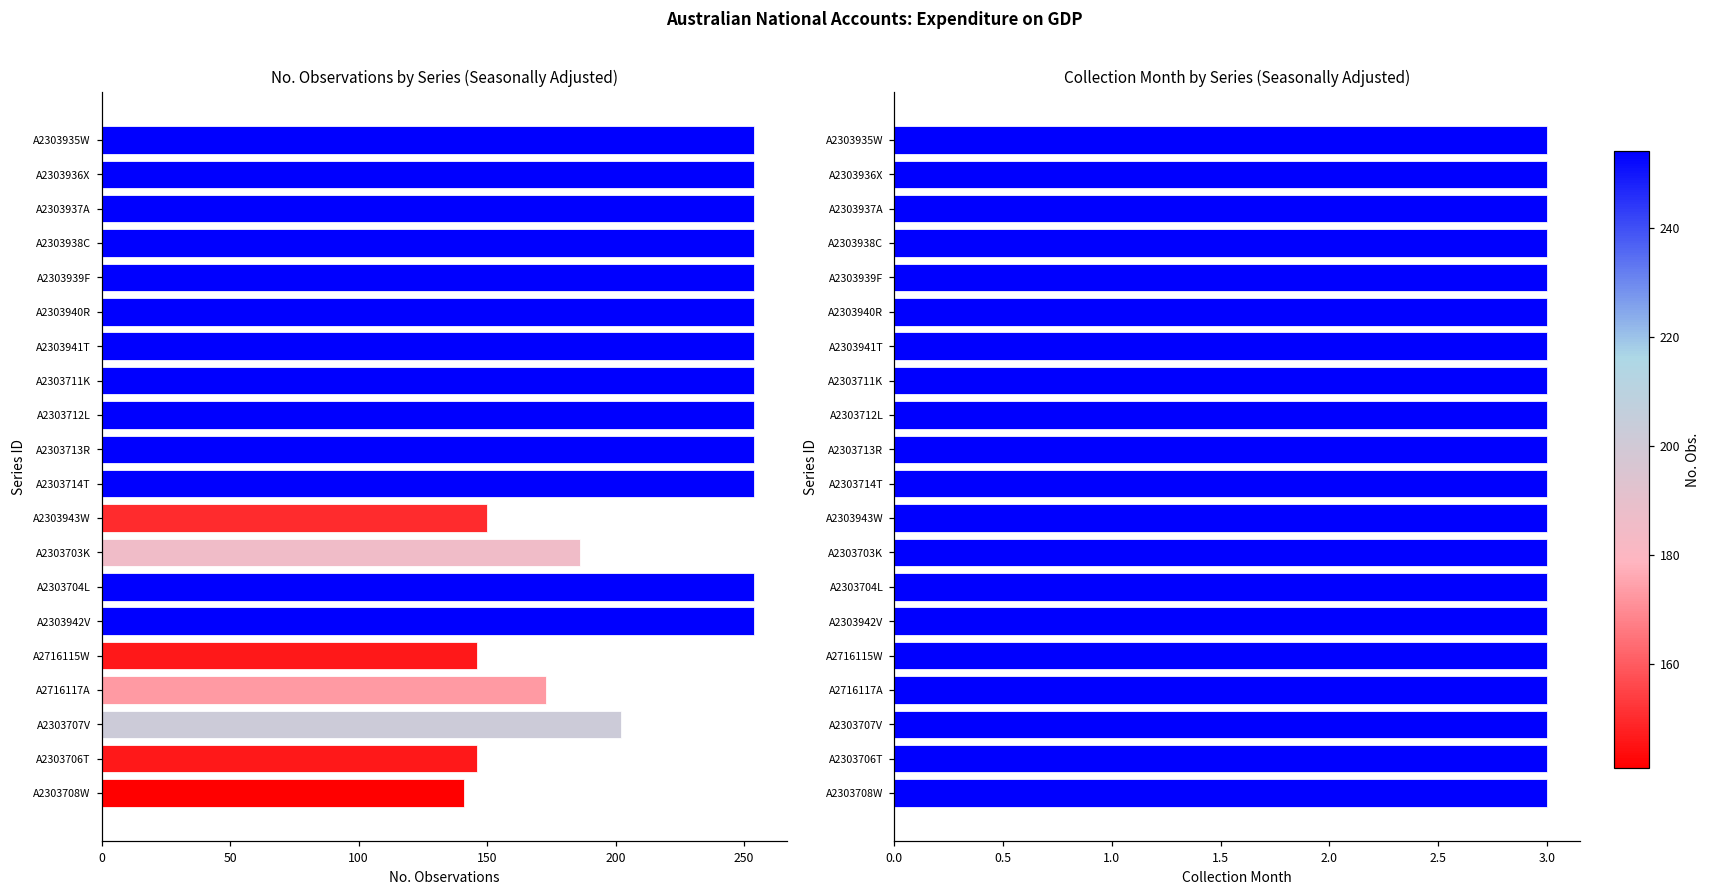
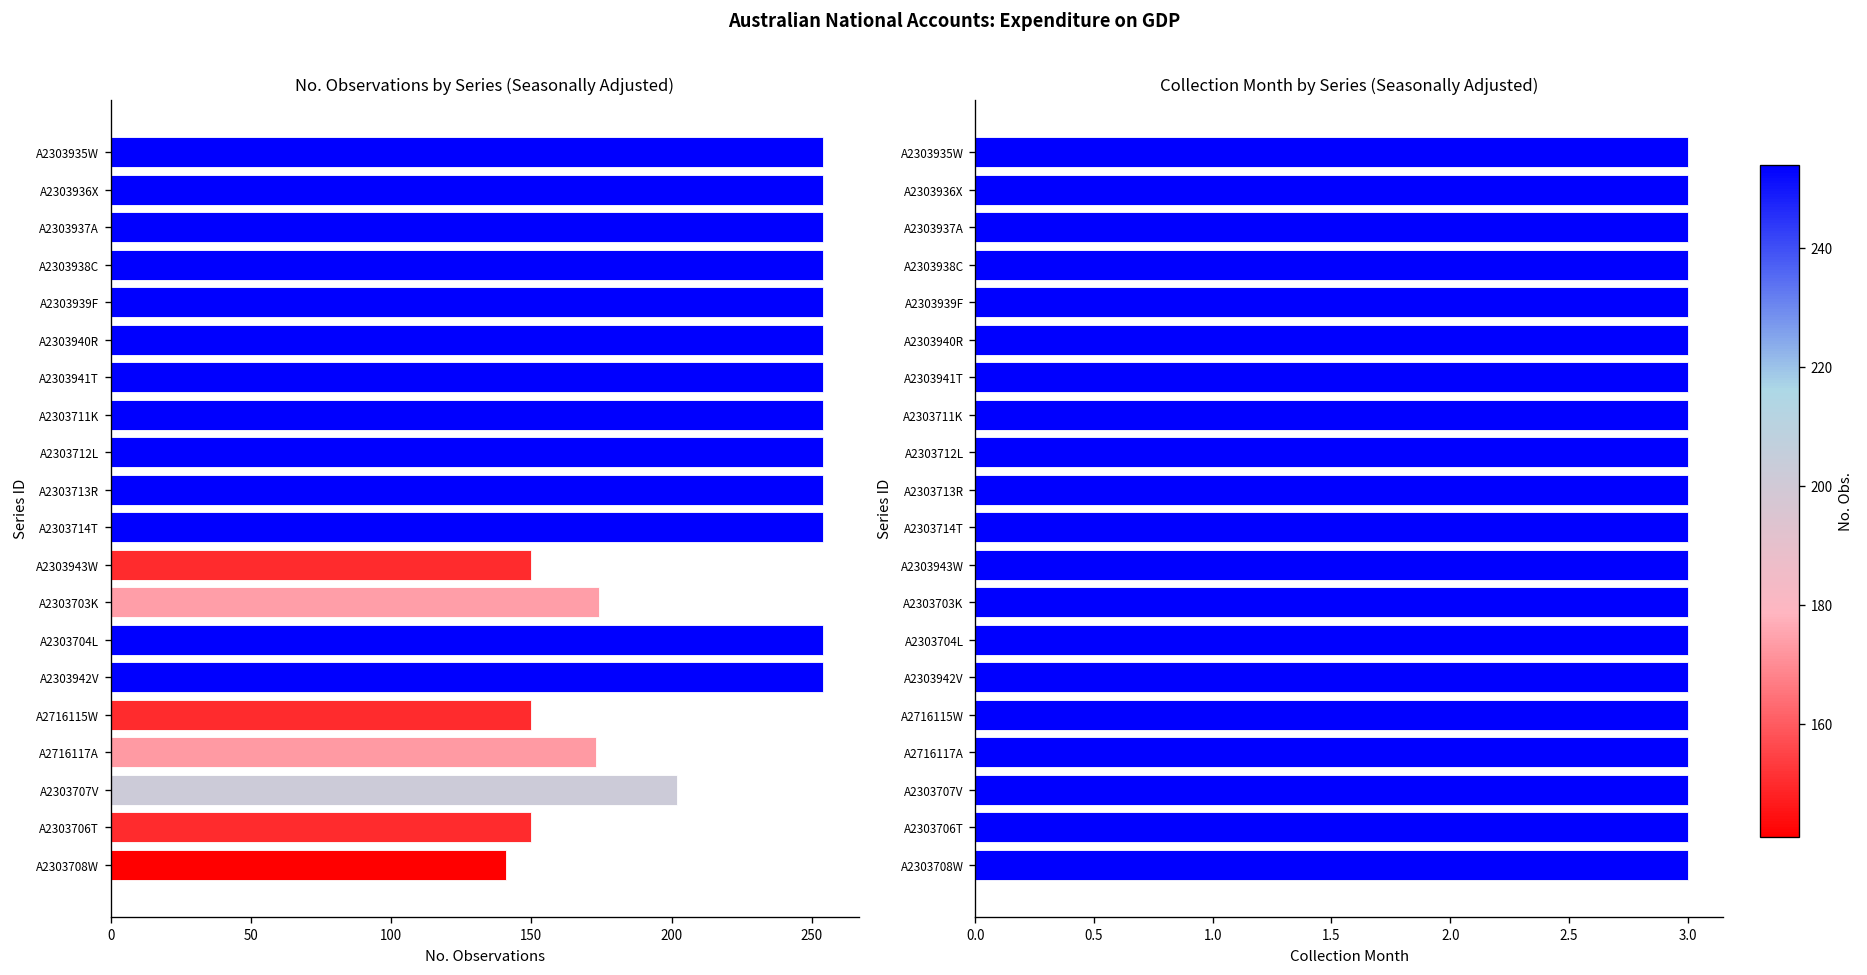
  {
    "No. Observations by Series (Seasonally Adjusted)": {
      "A2303935W": 254,
      "A2303936X": 254,
      "A2303937A": 254,
      "A2303938C": 254,
      "A2303939F": 254,
      "A2303940R": 254,
      "A2303941T": 254,
      "A2303711K": 254,
      "A2303712L": 254,
      "A2303713R": 254,
      "A2303714T": 254,
      "A2303943W": 150,
-     "A2303703K": 186,
+     "A2303703K": 174,
      "A2303704L": 254,
      "A2303942V": 254,
-     "A2716115W": 146,
+     "A2716115W": 150,
      "A2716117A": 173,
      "A2303707V": 202,
-     "A2303706T": 146,
+     "A2303706T": 150,
      "A2303708W": 141
    },
    "Collection Month by Series (Seasonally Adjusted)": {
      "A2303935W": 3.00,
      "A2303936X": 3.00,
      "A2303937A": 3.00,
      "A2303938C": 3.00,
      "A2303939F": 3.00,
      "A2303940R": 3.00,
      "A2303941T": 3.00,
      "A2303711K": 3.00,
      "A2303712L": 3.00,
      "A2303713R": 3.00,
      "A2303714T": 3.00,
      "A2303943W": 3.00,
      "A2303703K": 3.00,
      "A2303704L": 3.00,
      "A2303942V": 3.00,
      "A2716115W": 3.00,
      "A2716117A": 3.00,
      "A2303707V": 3.00,
      "A2303706T": 3.00,
      "A2303708W": 3.00
    }
  }
